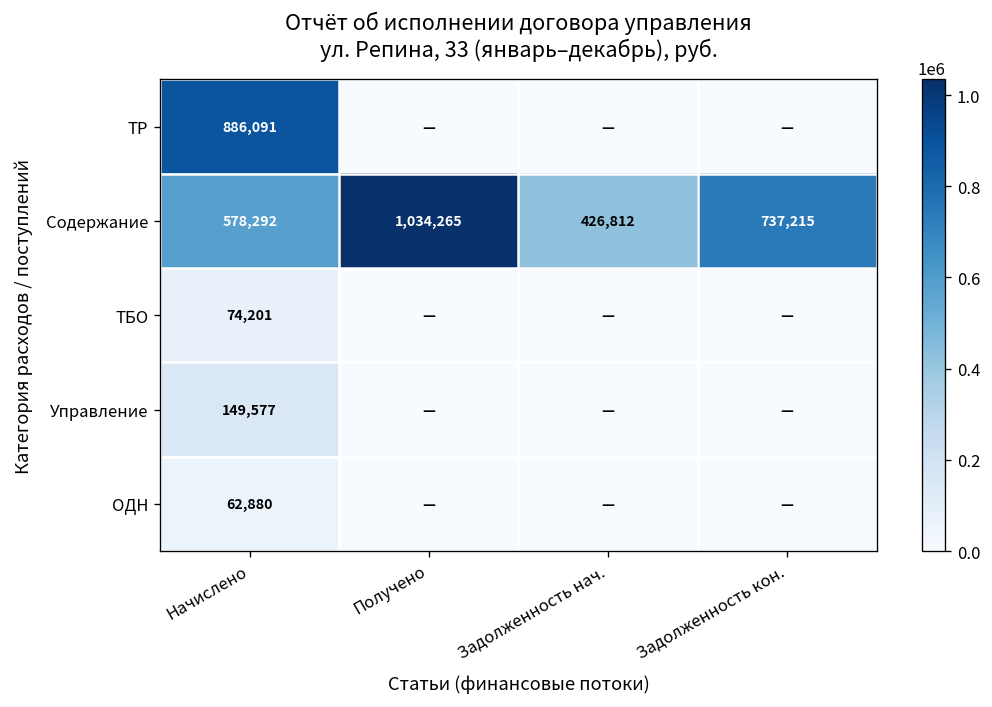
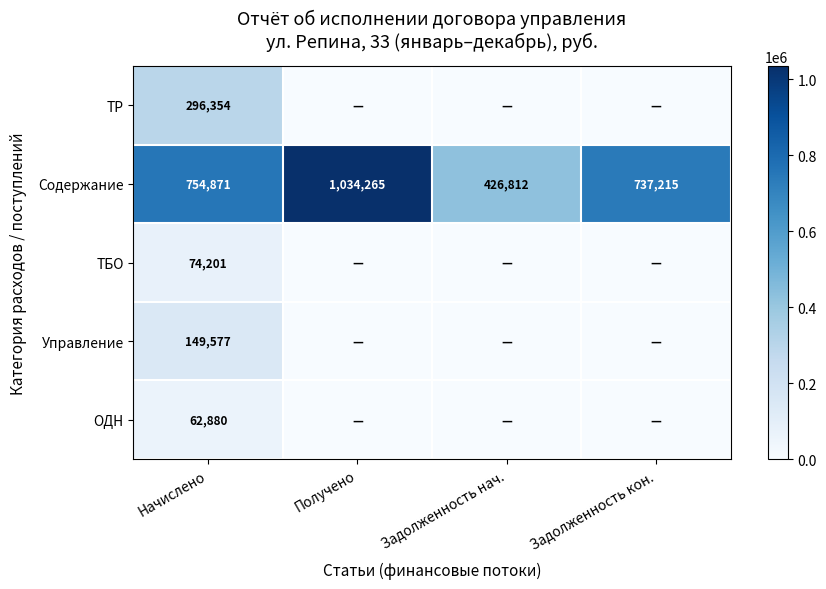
  {
    "ТР": {
-     "Начислено": "886,091"
+     "Начислено": "296,354"
    },
    "Содержание": {
-     "Начислено": "578,292",
+     "Начислено": "754,871",
      "Получено": "1,034,265",
      "Задолженность нач.": "426,812",
      "Задолженность кон.": "737,215"
    },
    "ТБО": {
      "Начислено": "74,201"
    },
    "Управление": {
      "Начислено": "149,577"
    },
    "ОДН": {
      "Начислено": "62,880"
    }
  }
